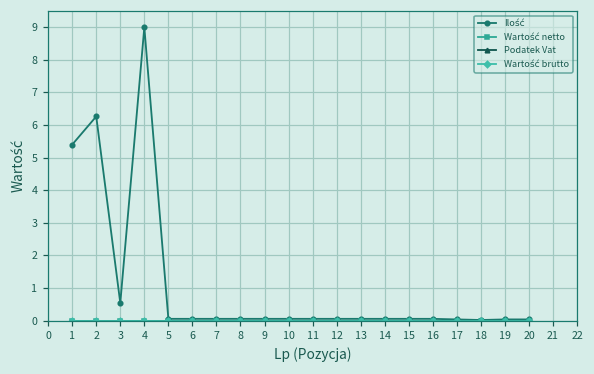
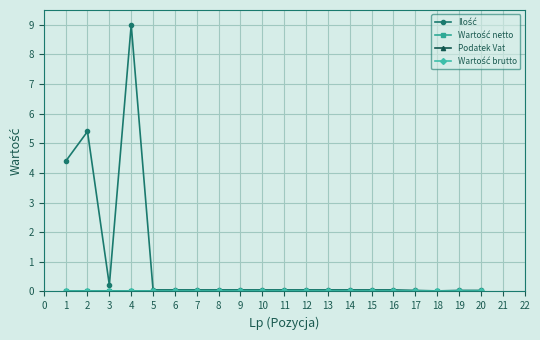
  {
    "Ilość": {
-     "1": 5.4,
-     "2": 6.3,
-     "3": 0.5,
+     "1": 4.4,
+     "2": 5.4,
+     "3": 0.2,
      "4": 9.0
    },
    "Wartość brutto": {
      "1": 0.0,
      "2": 0.0,
      "3": 0.0,
      "4": 0.0
    }
  }
